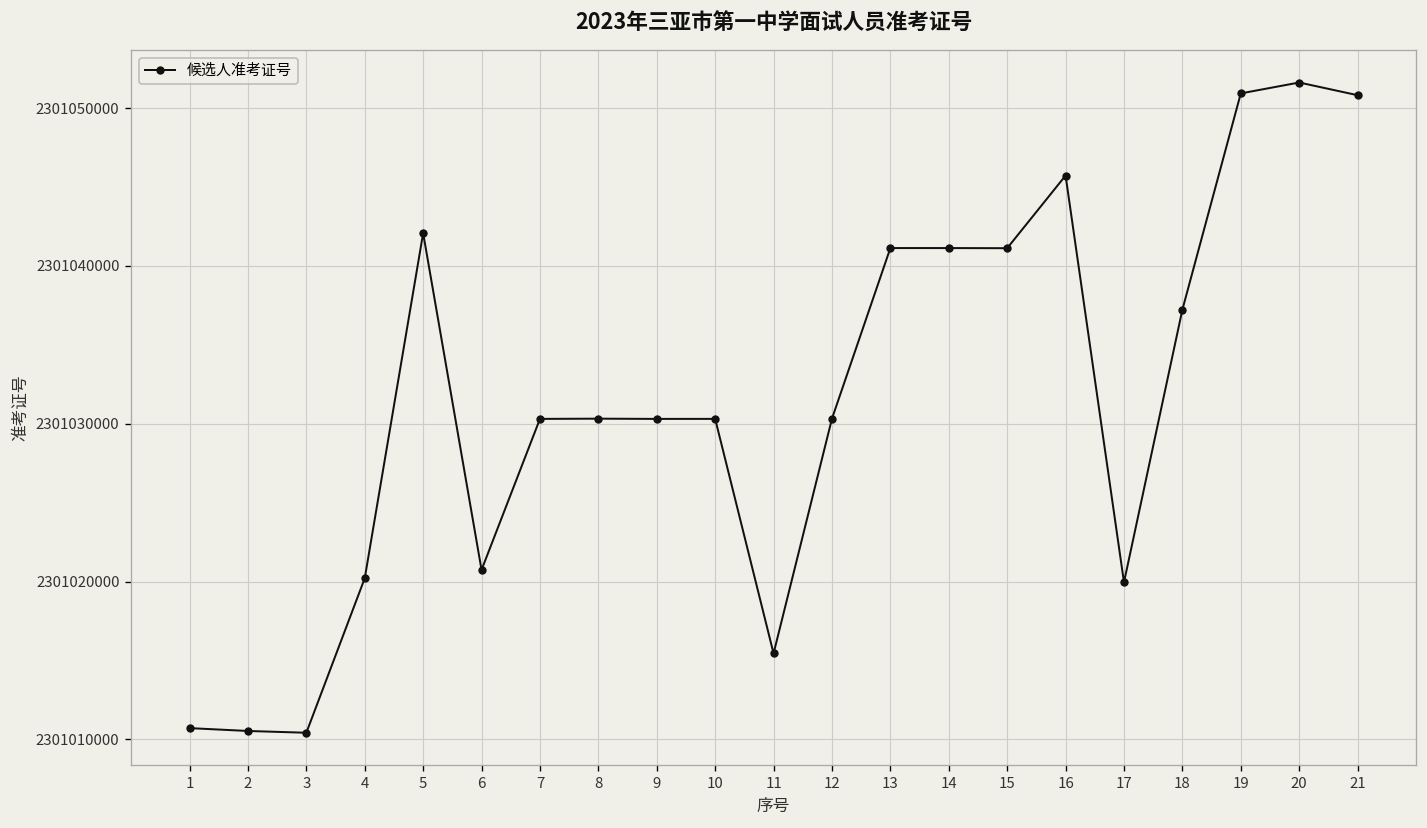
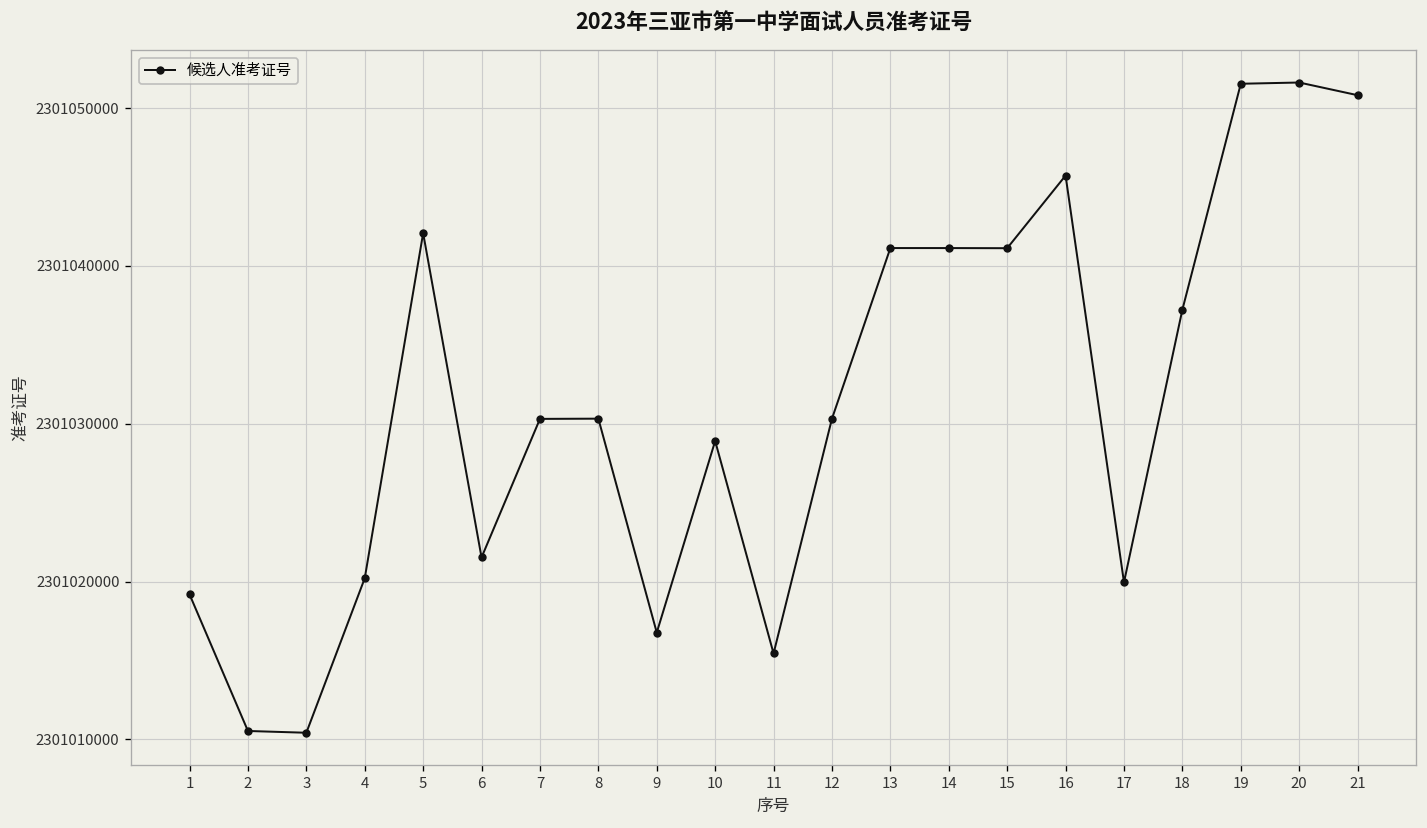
  {
-   "1": 2301010700,
+   "1": 2301019200,
    "2": 2301010500,
    "3": 2301010400,
    "4": 2301020200,
    "5": 2301042100,
-   "6": 2301020700,
+   "6": 2301021500,
    "7": 2301030300,
    "8": 2301030300,
-   "9": 2301030300,
-   "10": 2301030300,
+   "9": 2301016800,
+   "10": 2301028900,
    "11": 2301015400,
    "12": 2301030300,
    "13": 2301041100,
    "14": 2301041100,
    "15": 2301041100,
    "16": 2301045700,
    "17": 2301020000,
    "18": 2301037200,
-   "19": 2301050900,
+   "19": 2301051500,
    "20": 2301051600,
    "21": 2301050800
  }
